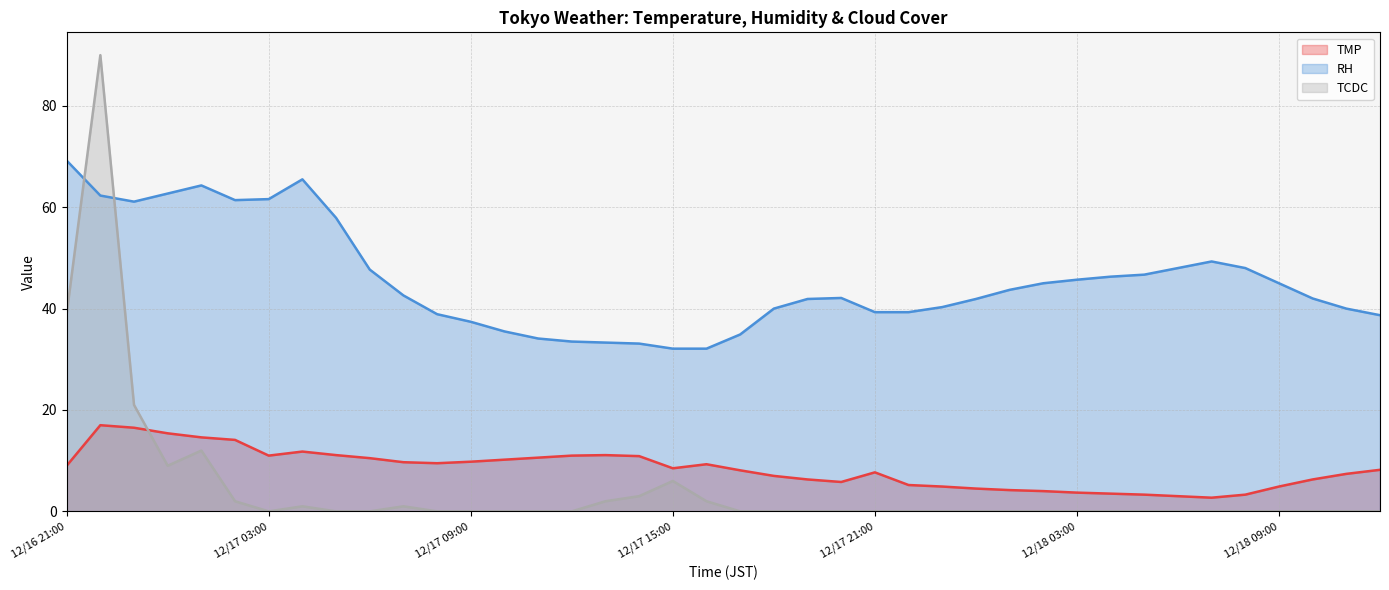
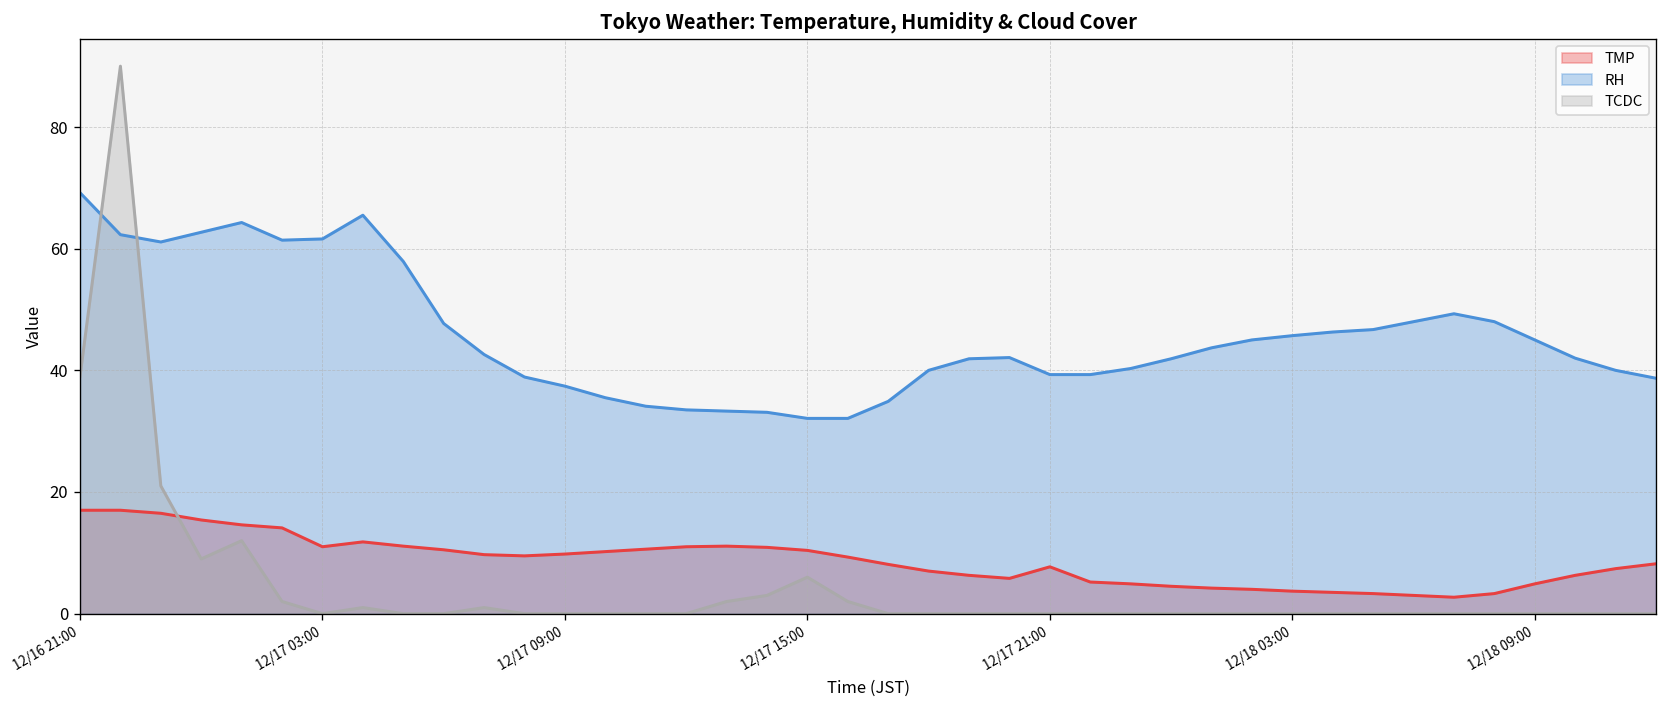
  {
    "TMP": {
-     "12/16 21:00": 9,
+     "12/16 21:00": 17,
      "12/17 03:00": 11,
      "12/17 09:00": 10,
-     "12/17 15:00": 9,
+     "12/17 15:00": 10,
      "12/17 21:00": 8,
      "12/18 03:00": 4,
      "12/18 09:00": 5
    }
  }
